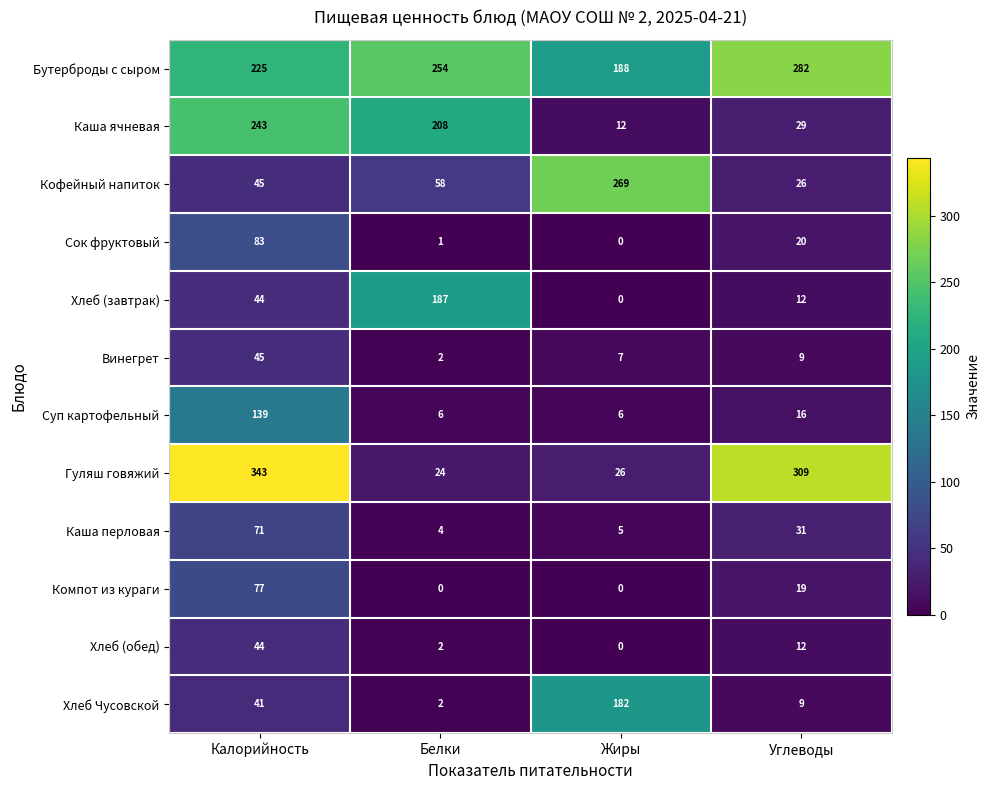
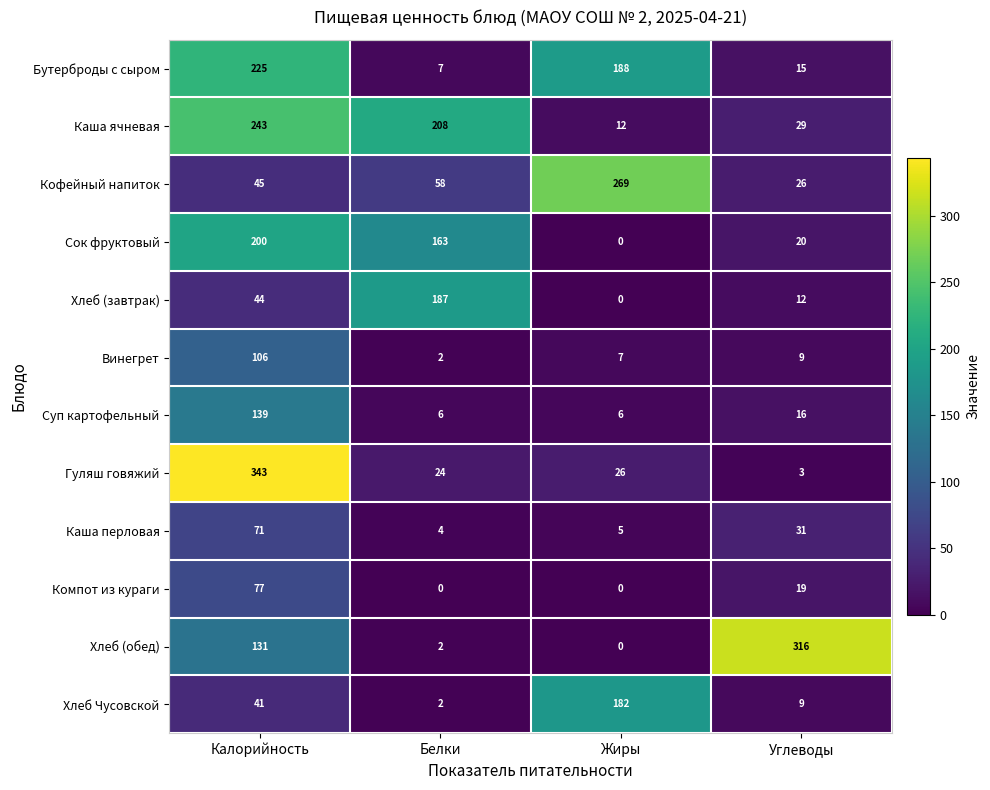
  {
    "Бутерброды с сыром": {
      "Калорийность": 225,
-     "Белки": 254,
+     "Белки": 7,
      "Жиры": 188,
-     "Углеводы": 282
+     "Углеводы": 15
    },
    "Каша ячневая": {
      "Калорийность": 243,
      "Белки": 208,
      "Жиры": 12,
      "Углеводы": 29
    },
    "Кофейный напиток": {
      "Калорийность": 45,
      "Белки": 58,
      "Жиры": 269,
      "Углеводы": 26
    },
    "Сок фруктовый": {
-     "Калорийность": 83,
-     "Белки": 1,
+     "Калорийность": 200,
+     "Белки": 163,
      "Жиры": 0,
      "Углеводы": 20
    },
    "Хлеб (завтрак)": {
      "Калорийность": 44,
      "Белки": 187,
      "Жиры": 0,
      "Углеводы": 12
    },
    "Винегрет": {
-     "Калорийность": 45,
+     "Калорийность": 106,
      "Белки": 2,
      "Жиры": 7,
      "Углеводы": 9
    },
    "Суп картофельный": {
      "Калорийность": 139,
      "Белки": 6,
      "Жиры": 6,
      "Углеводы": 16
    },
    "Гуляш говяжий": {
      "Калорийность": 343,
      "Белки": 24,
      "Жиры": 26,
-     "Углеводы": 309
+     "Углеводы": 3
    },
    "Каша перловая": {
      "Калорийность": 71,
      "Белки": 4,
      "Жиры": 5,
      "Углеводы": 31
    },
    "Компот из кураги": {
      "Калорийность": 77,
      "Белки": 0,
      "Жиры": 0,
      "Углеводы": 19
    },
    "Хлеб (обед)": {
-     "Калорийность": 44,
+     "Калорийность": 131,
      "Белки": 2,
      "Жиры": 0,
-     "Углеводы": 12
+     "Углеводы": 316
    },
    "Хлеб Чусовской": {
      "Калорийность": 41,
      "Белки": 2,
      "Жиры": 182,
      "Углеводы": 9
    }
  }
